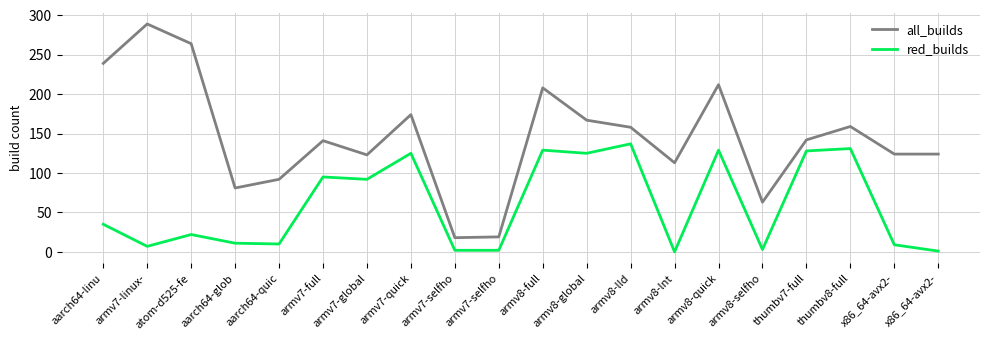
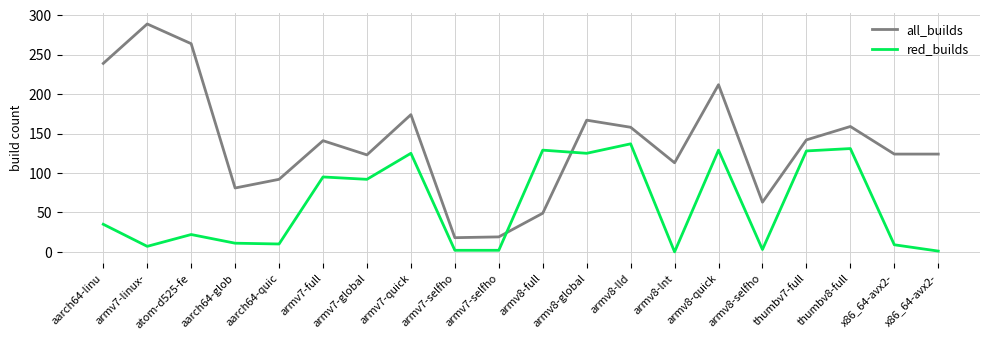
  {
    "all_builds": {
      "aarch64-linu": 240,
      "armv7-linux-": 290,
      "atom-d525-fe": 260,
      "aarch64-glob": 80,
      "aarch64-quic": 90,
      "armv7-full": 140,
      "armv7-global": 120,
      "armv7-quick": 170,
-     "armv8-full": 210,
+     "armv8-full": 50,
      "armv8-global": 170,
      "armv8-lld": 160,
      "armv8-lnt": 110,
      "armv8-quick": 210,
      "armv8-selfho": 60,
      "thumbv7-full": 140,
      "thumbv8-full": 160
    },
    "red_builds": {
      "aarch64-linu": 40,
      "armv7-linux-": 10,
      "atom-d525-fe": 20,
      "aarch64-glob": 10,
      "aarch64-quic": 10,
      "armv7-full": 100,
      "armv7-global": 90,
      "armv7-quick": 130,
      "armv8-full": 130,
      "armv8-global": 130,
      "armv8-lld": 140,
      "armv8-lnt": 0,
      "armv8-quick": 130,
      "armv8-selfho": 0,
      "thumbv7-full": 130,
      "thumbv8-full": 130
    }
  }
